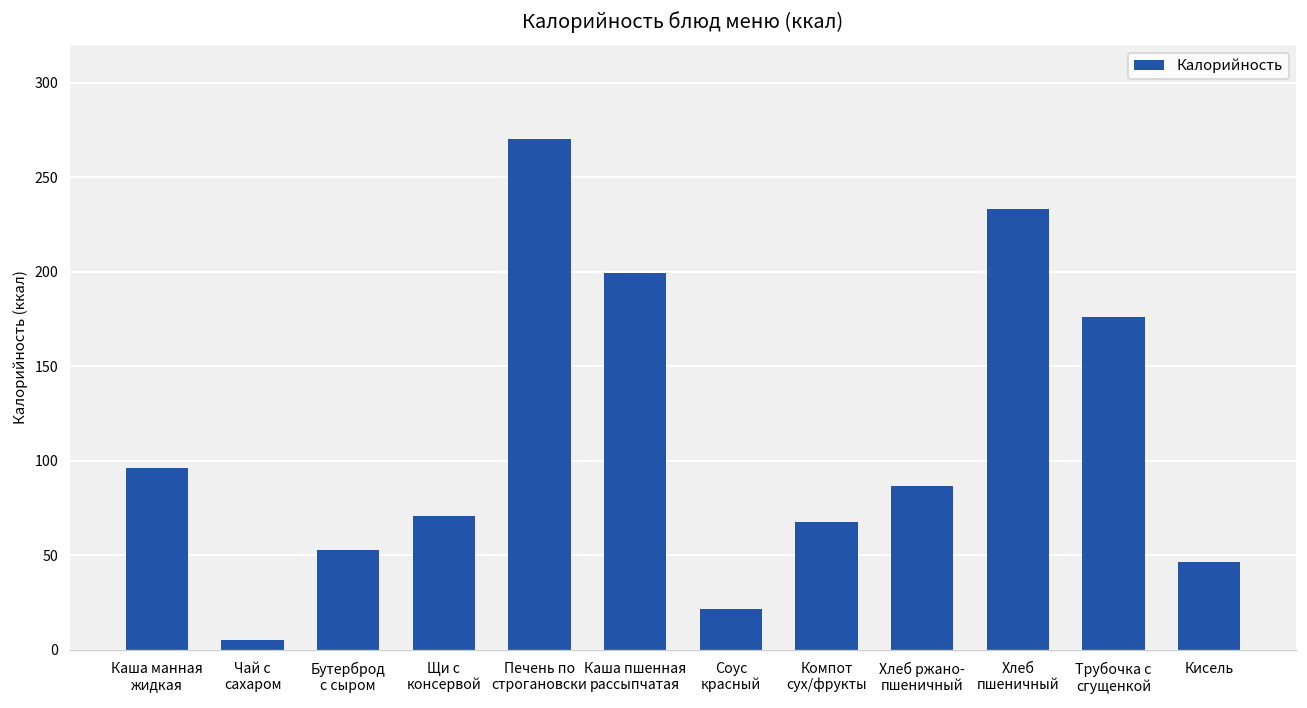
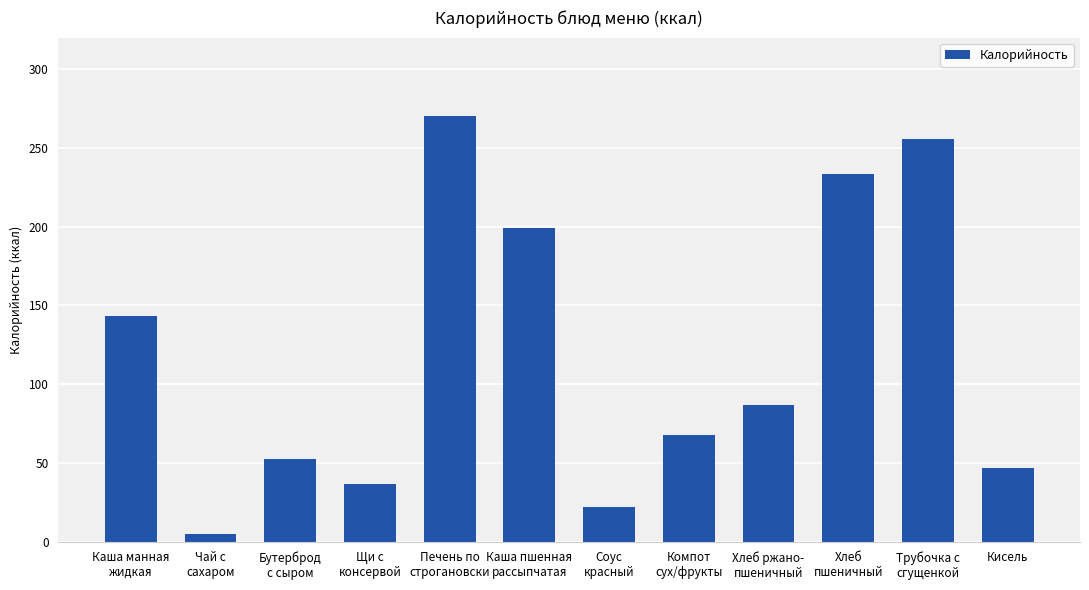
  {
-   "Каша манная жидкая": 96,
+   "Каша манная жидкая": 143,
    "Чай с сахаром": 5,
    "Бутерброд с сыром": 53,
-   "Щи с консервой": 71,
+   "Щи с консервой": 37,
    "Печень по строгановски": 270,
    "Каша пшенная рассыпчатая": 199,
    "Соус красный": 22,
    "Компот сух/фрукты": 68,
    "Хлеб ржано- пшеничный": 87,
    "Хлеб пшеничный": 233,
-   "Трубочка с сгущенкой": 176,
+   "Трубочка с сгущенкой": 256,
    "Кисель": 47
  }
